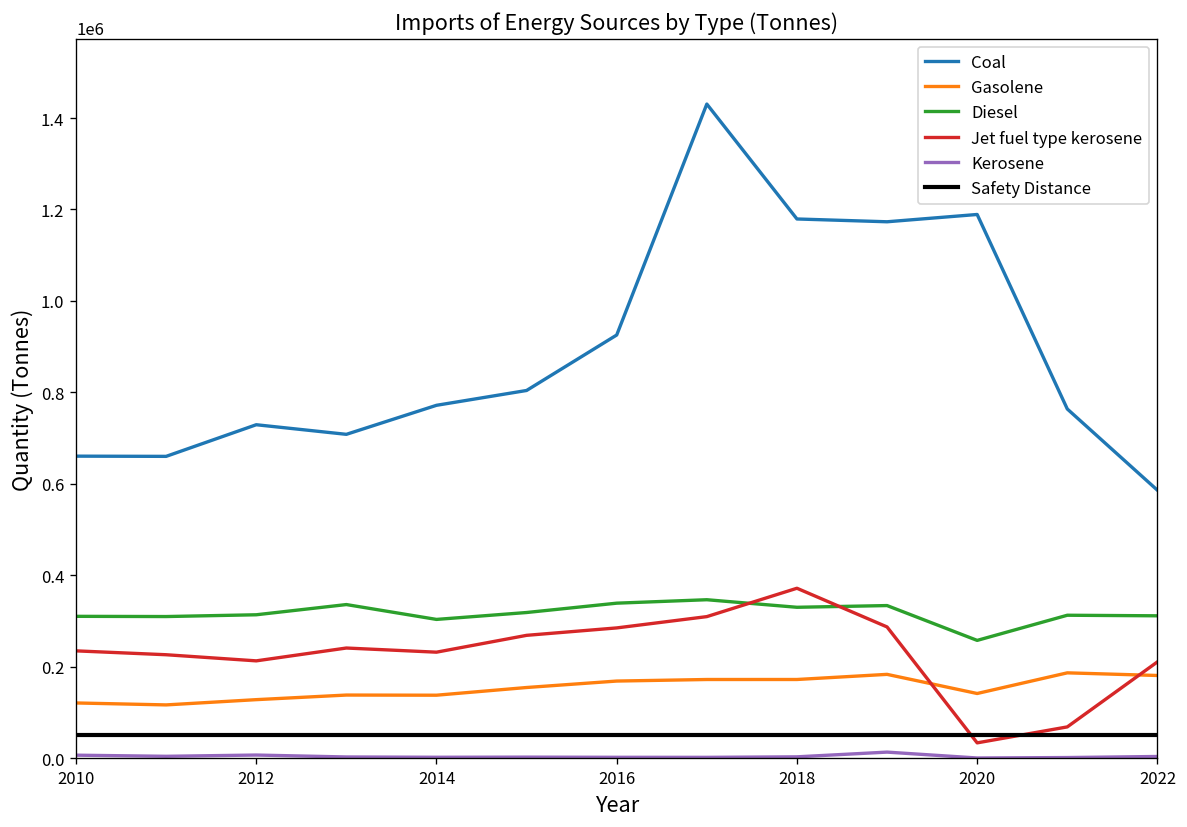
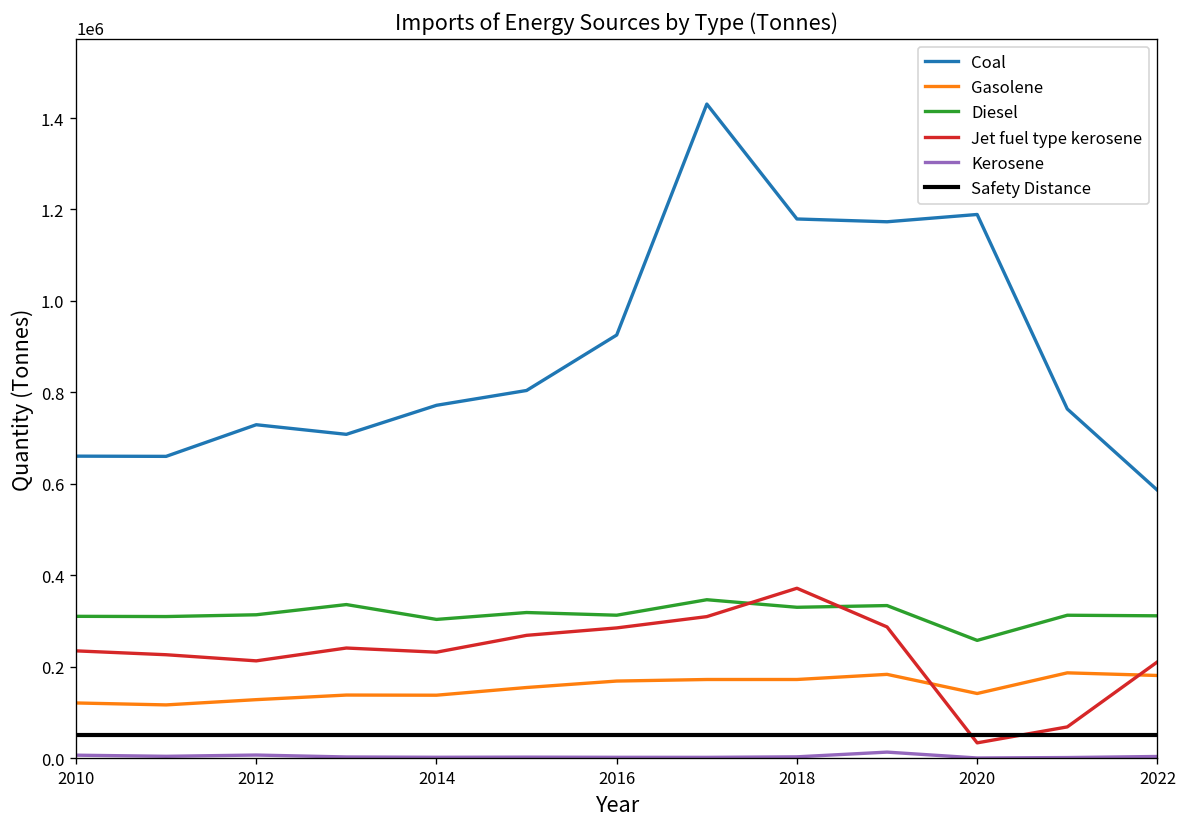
  {
    "Coal": {
      "2010": 660000,
      "2012": 730000,
      "2014": 770000,
      "2016": 930000,
      "2018": 1180000,
      "2020": 1190000,
      "2022": 590000
    },
    "Gasolene": {
      "2010": 120000,
      "2012": 130000,
      "2014": 140000,
      "2016": 170000,
      "2018": 170000,
      "2020": 140000,
      "2022": 180000
    },
    "Diesel": {
      "2010": 310000,
      "2012": 310000,
      "2014": 300000,
-     "2016": 340000,
+     "2016": 310000,
      "2018": 330000,
      "2020": 260000,
      "2022": 310000
    },
    "Jet fuel type kerosene": {
      "2010": 230000,
      "2012": 210000,
      "2014": 230000,
      "2016": 290000,
      "2018": 370000,
      "2020": 30000,
      "2022": 210000
    },
    "Kerosene": {
      "2010": 10000,
      "2012": 10000,
      "2014": 0,
      "2016": 0,
      "2018": 0,
      "2020": 0,
      "2022": 0
    }
  }
